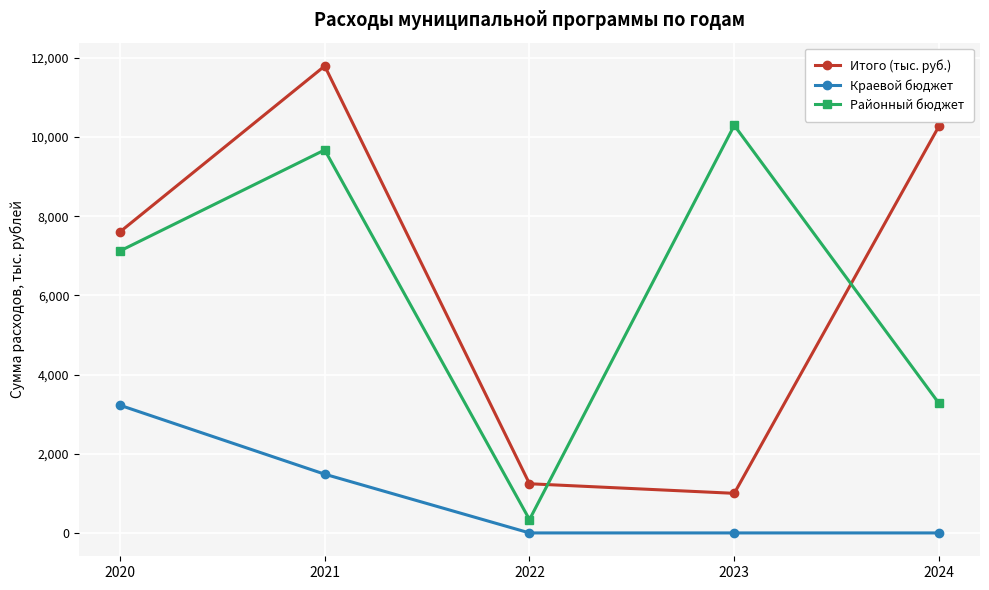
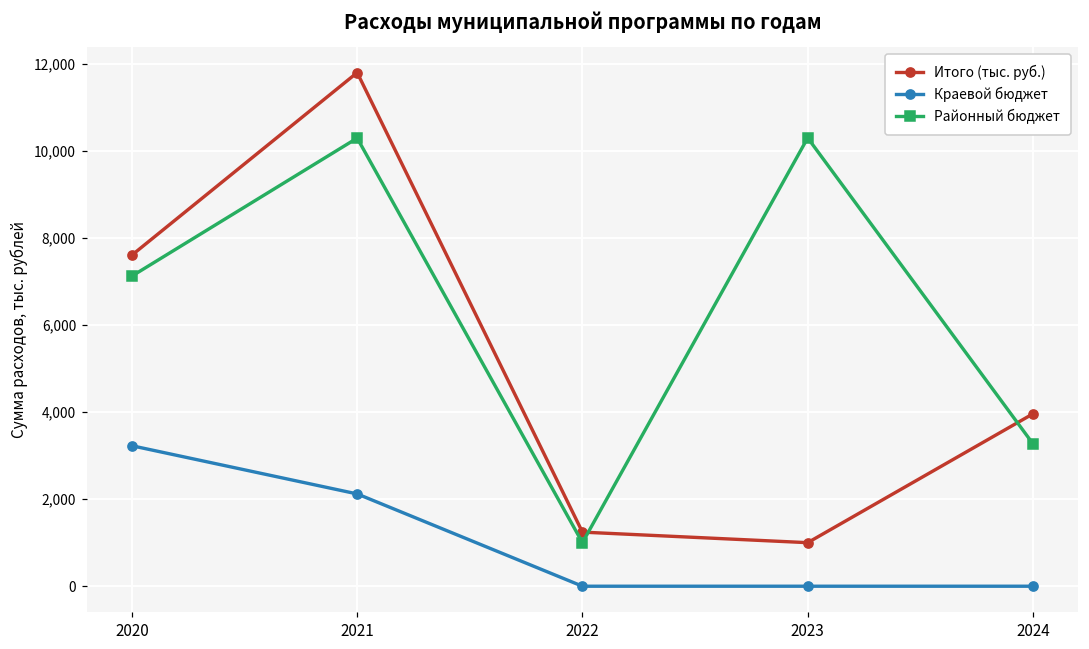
  {
    "Итого (тыс. руб.)": {
      "2020": "7,600",
      "2021": "11,800",
      "2022": "1,200",
      "2023": "1,000",
-     "2024": "10,300"
+     "2024": "4,000"
    },
    "Краевой бюджет": {
      "2020": "3,200",
-     "2021": "1,500",
+     "2021": "2,100",
      "2022": "0",
      "2023": "0",
      "2024": "0"
    },
    "Районный бюджет": {
      "2020": "7,100",
-     "2021": "9,700",
-     "2022": "300",
+     "2021": "10,300",
+     "2022": "1,000",
      "2023": "10,300",
      "2024": "3,300"
    }
  }
